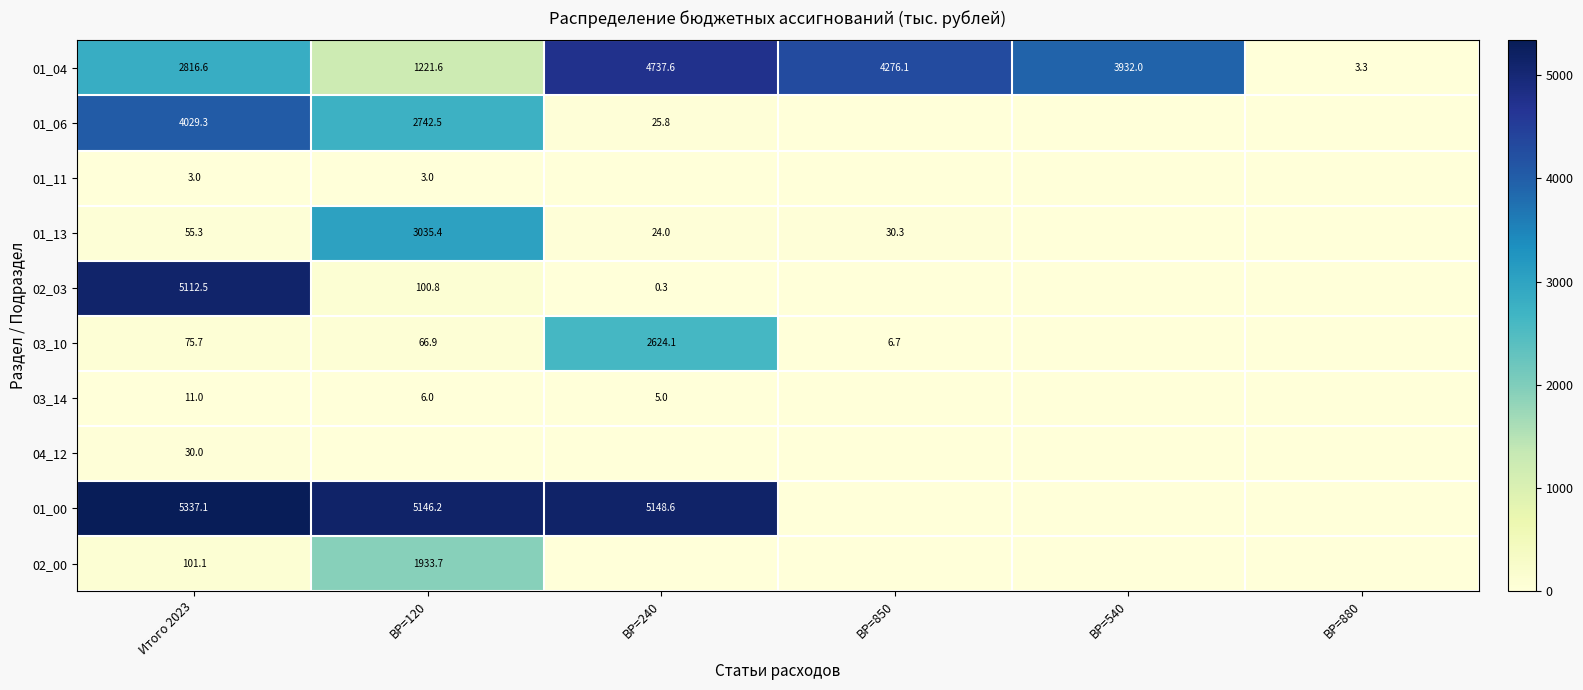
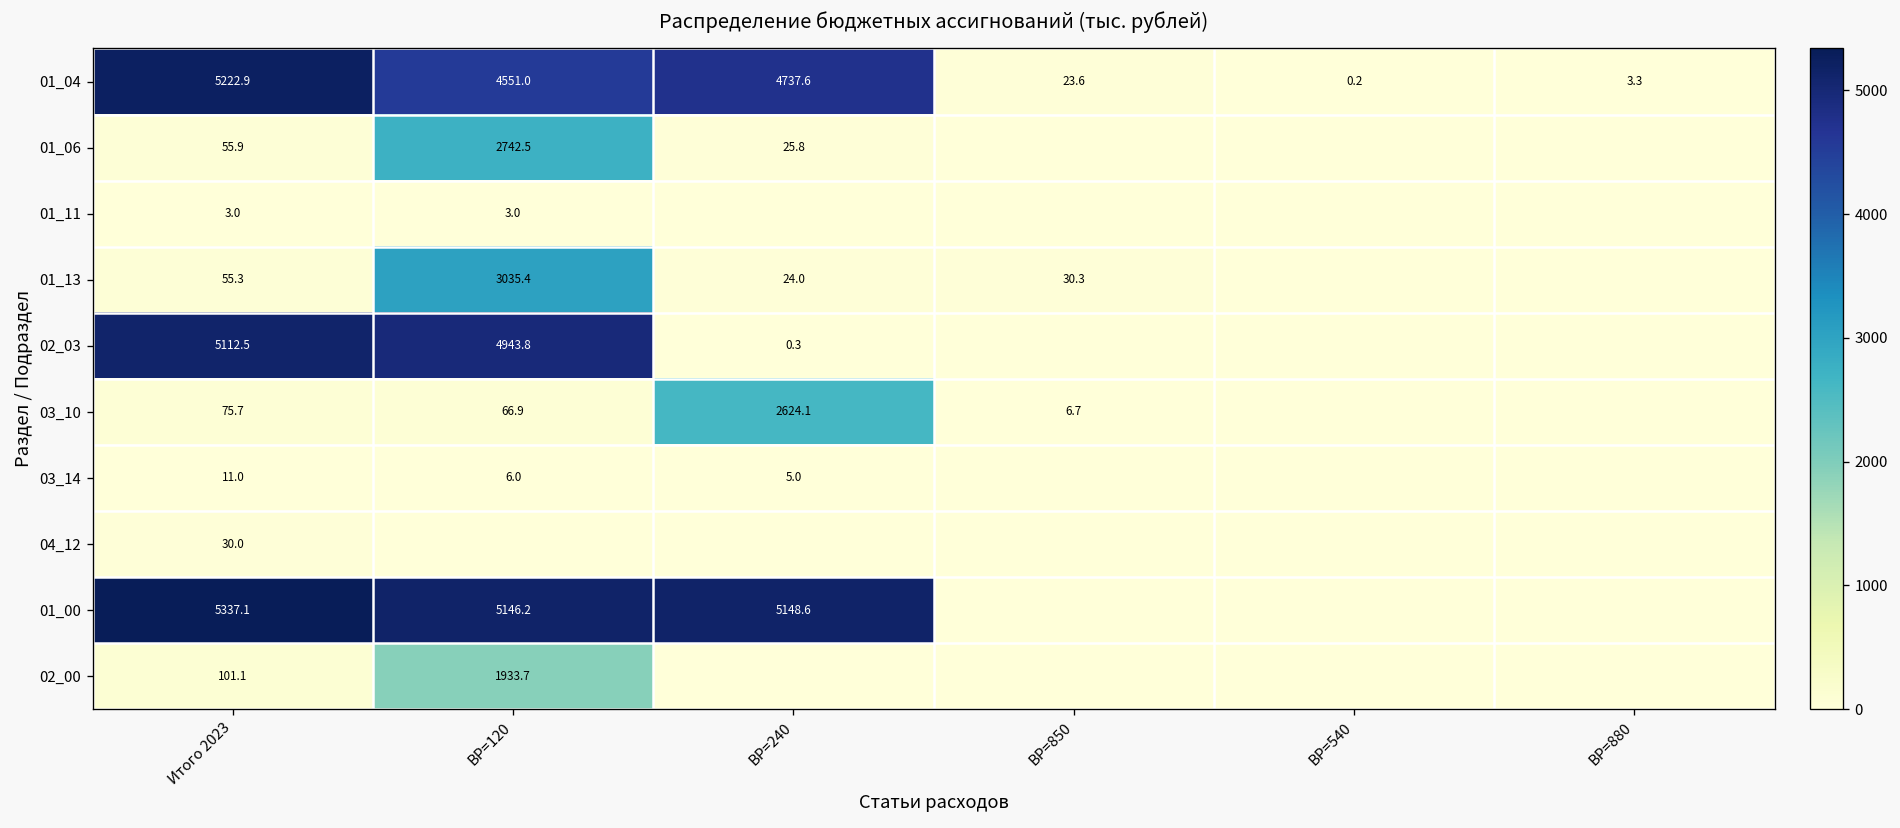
  {
    "01_04": {
-     "Итого 2023": 2816.6,
-     "ВР=120": 1221.6,
+     "Итого 2023": 5222.9,
+     "ВР=120": 4551.0,
      "ВР=240": 4737.6,
-     "ВР=850": 4276.1,
-     "ВР=540": 3932.0,
+     "ВР=850": 23.6,
+     "ВР=540": 0.2,
      "ВР=880": 3.3
    },
    "01_06": {
-     "Итого 2023": 4029.3,
+     "Итого 2023": 55.9,
      "ВР=120": 2742.5,
      "ВР=240": 25.8
    },
    "01_11": {
      "Итого 2023": 3.0,
      "ВР=120": 3.0
    },
    "01_13": {
      "Итого 2023": 55.3,
      "ВР=120": 3035.4,
      "ВР=240": 24.0,
      "ВР=850": 30.3
    },
    "02_03": {
      "Итого 2023": 5112.5,
-     "ВР=120": 100.8,
+     "ВР=120": 4943.8,
      "ВР=240": 0.3
    },
    "03_10": {
      "Итого 2023": 75.7,
      "ВР=120": 66.9,
      "ВР=240": 2624.1,
      "ВР=850": 6.7
    },
    "03_14": {
      "Итого 2023": 11.0,
      "ВР=120": 6.0,
      "ВР=240": 5.0
    },
    "04_12": {
      "Итого 2023": 30.0
    },
    "01_00": {
      "Итого 2023": 5337.1,
      "ВР=120": 5146.2,
      "ВР=240": 5148.6
    },
    "02_00": {
      "Итого 2023": 101.1,
      "ВР=120": 1933.7
    }
  }
